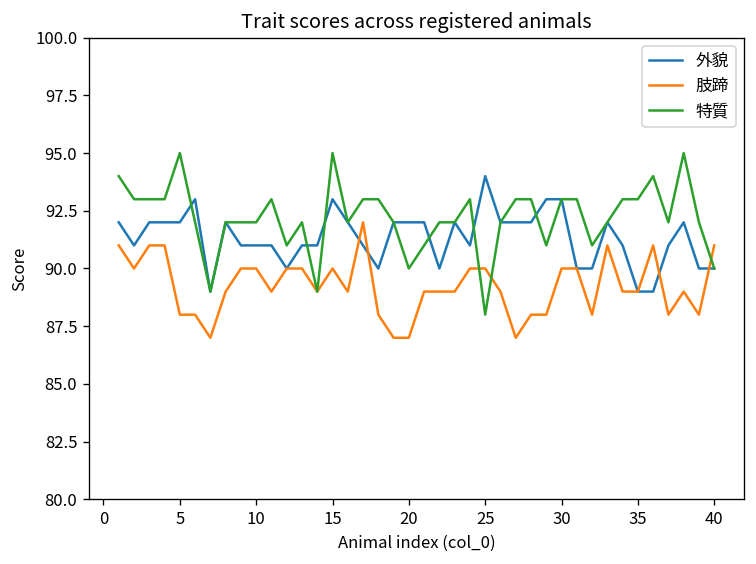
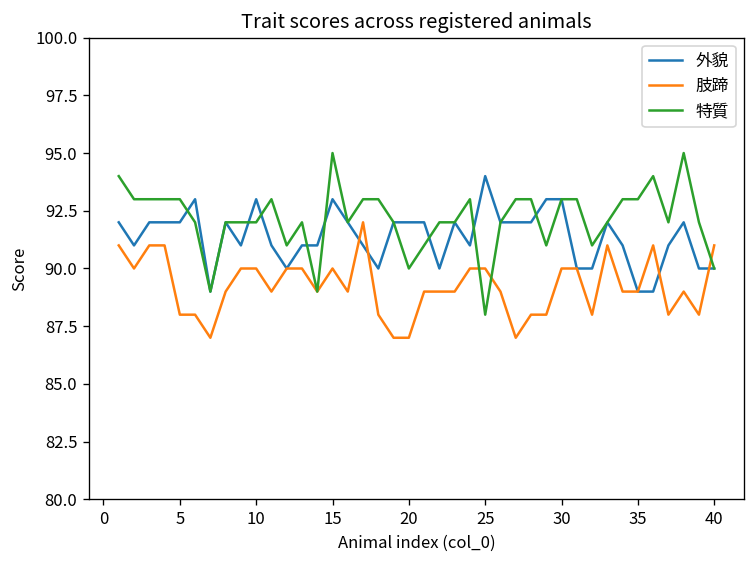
  {
    "外貌": {
      "5": 92,
-     "10": 91,
+     "10": 93,
      "15": 93,
      "20": 92,
      "25": 94
    },
    "肢蹄": {
      "5": 88,
      "10": 90,
      "15": 90,
      "20": 87,
      "25": 90,
      "30": 90,
      "40": 91
    },
    "特質": {
-     "5": 95,
+     "5": 93,
      "10": 92,
      "15": 95,
      "20": 90,
      "25": 88,
      "35": 93
    }
  }
